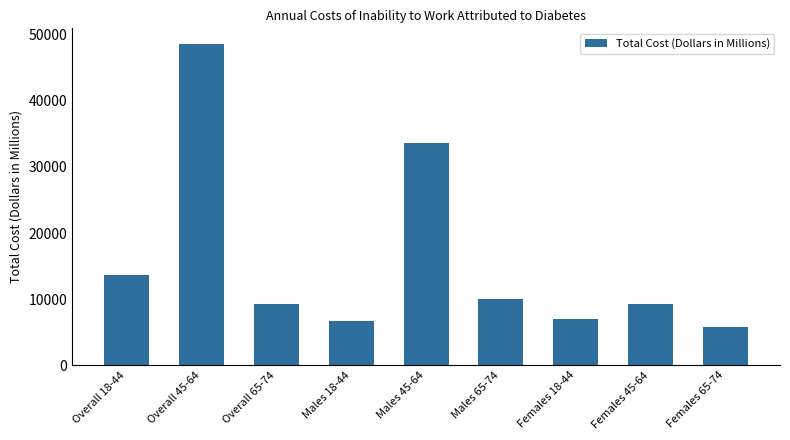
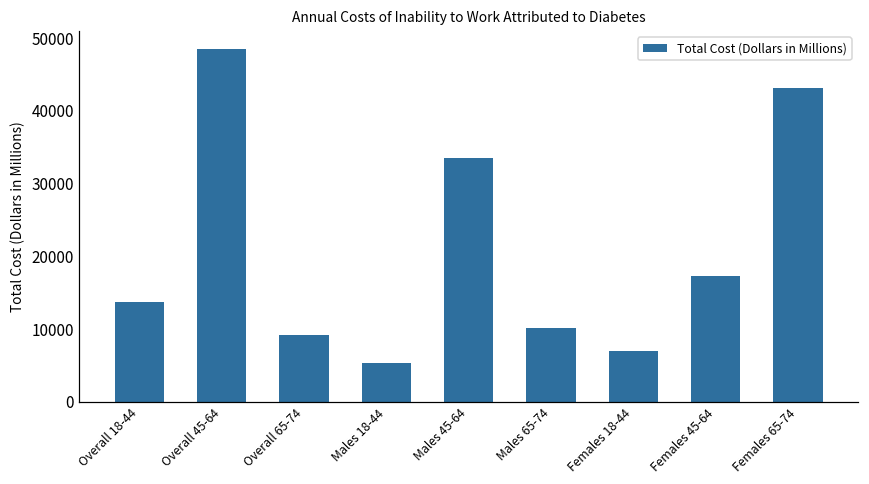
  {
    "Overall 18-44": 14000,
    "Overall 45-64": 49000,
    "Overall 65-74": 9000,
-   "Males 18-44": 7000,
+   "Males 18-44": 5000,
    "Males 45-64": 34000,
    "Males 65-74": 10000,
    "Females 18-44": 7000,
-   "Females 45-64": 9000,
-   "Females 65-74": 6000
+   "Females 45-64": 17000,
+   "Females 65-74": 43000
  }
